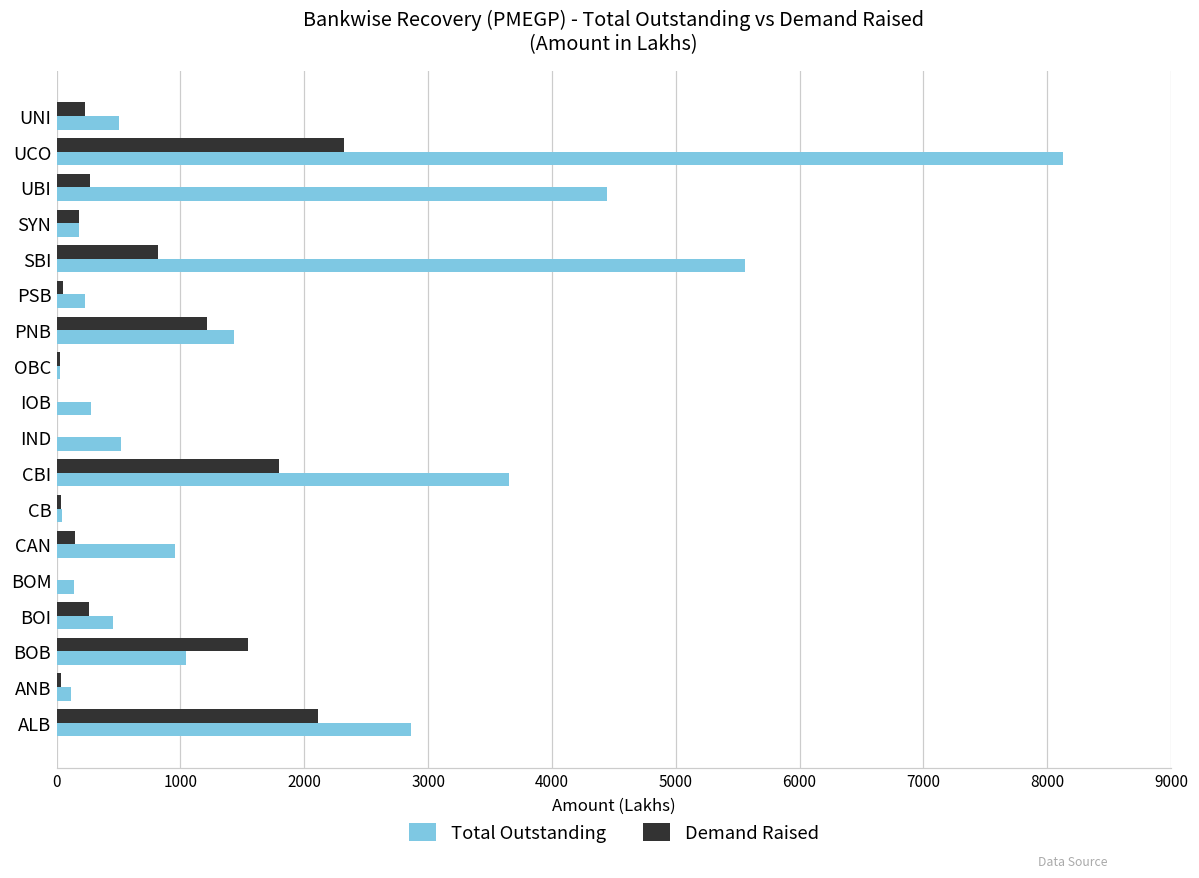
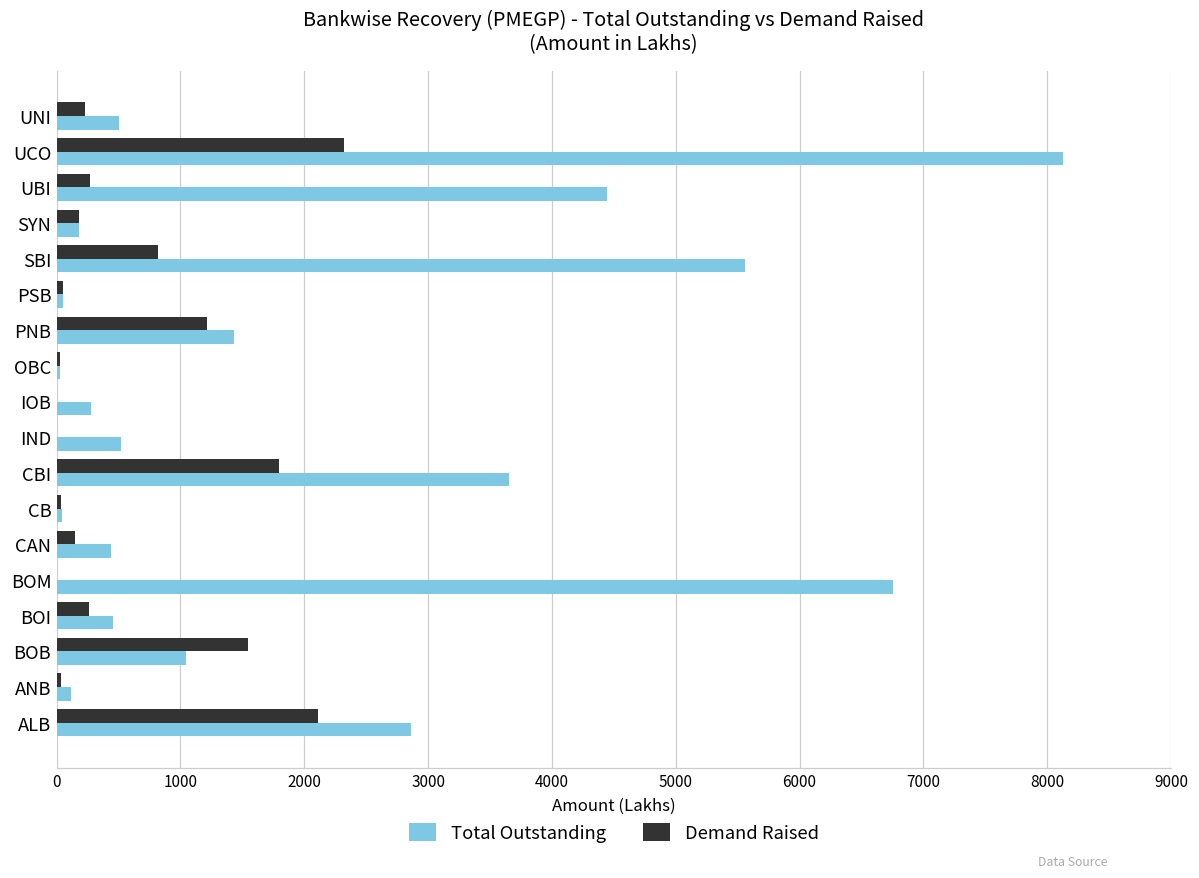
  {
    "Total Outstanding": {
      "UNI": 500,
      "UCO": 8130,
      "UBI": 4440,
      "SYN": 180,
      "SBI": 5560,
-     "PSB": 230,
+     "PSB": 50,
      "PNB": 1430,
      "OBC": 30,
      "IOB": 280,
      "IND": 520,
      "CBI": 3660,
      "CB": 40,
-     "CAN": 960,
-     "BOM": 140,
+     "CAN": 440,
+     "BOM": 6750,
      "BOI": 450,
      "BOB": 1040,
      "ANB": 120,
      "ALB": 2860
    },
    "Demand Raised": {
      "UNI": 230,
      "UCO": 2320,
      "UBI": 270,
      "SYN": 180,
      "SBI": 820,
      "PSB": 50,
      "PNB": 1210,
      "OBC": 30,
      "IOB": 0,
      "IND": 0,
      "CBI": 1790,
      "CB": 40,
      "CAN": 150,
      "BOM": 0,
      "BOI": 260,
      "BOB": 1540,
      "ANB": 40,
      "ALB": 2110
    }
  }
